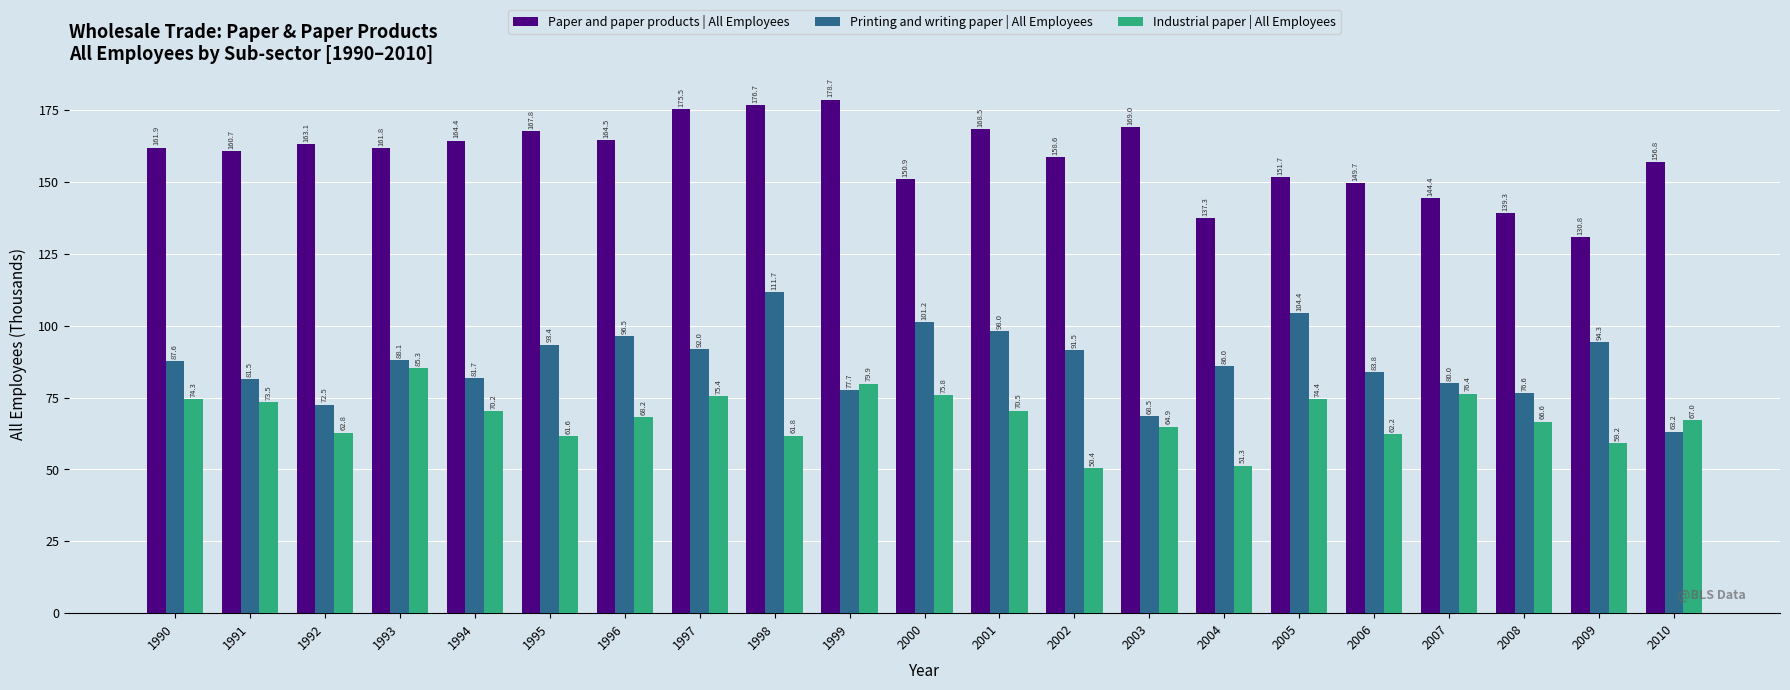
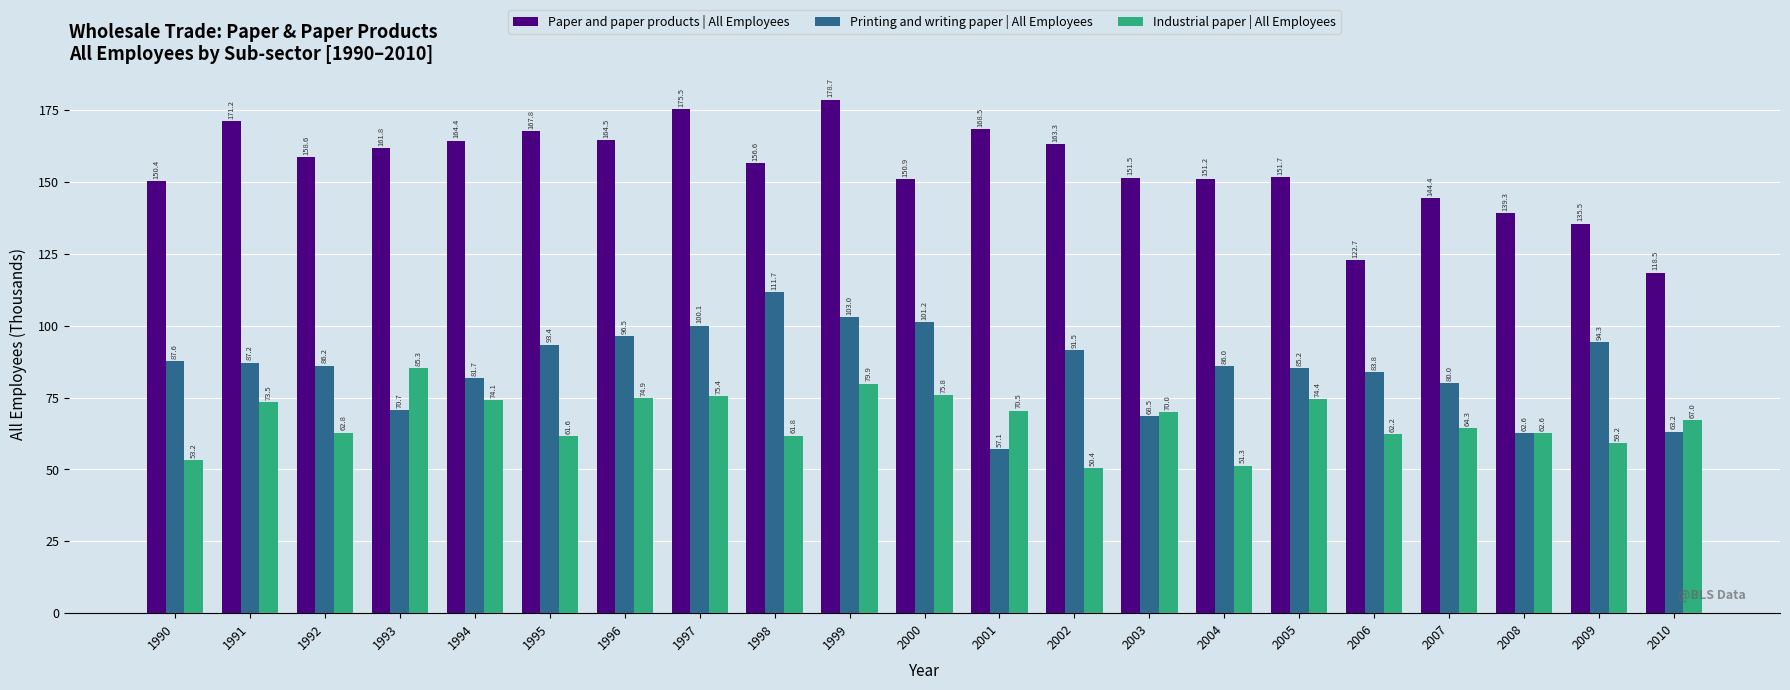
  {
    "Paper and paper products | All Employees": {
-     "1990": 161.9,
-     "1991": 160.7,
-     "1992": 163.1,
+     "1990": 150.4,
+     "1991": 171.2,
+     "1992": 158.6,
      "1993": 161.8,
      "1994": 164.4,
      "1995": 167.8,
      "1996": 164.5,
      "1997": 175.5,
-     "1998": 176.7,
+     "1998": 156.6,
      "1999": 178.7,
      "2000": 150.9,
      "2001": 168.5,
-     "2002": 158.6,
-     "2003": 169.0,
-     "2004": 137.3,
+     "2002": 163.3,
+     "2003": 151.5,
+     "2004": 151.2,
      "2005": 151.7,
-     "2006": 149.7,
+     "2006": 122.7,
      "2007": 144.4,
      "2008": 139.3,
-     "2009": 130.8,
-     "2010": 156.8
+     "2009": 135.5,
+     "2010": 118.5
    },
    "Printing and writing paper | All Employees": {
      "1990": 87.6,
-     "1991": 81.5,
-     "1992": 72.5,
-     "1993": 88.1,
+     "1991": 87.2,
+     "1992": 86.2,
+     "1993": 70.7,
      "1994": 81.7,
      "1995": 93.4,
      "1996": 96.5,
-     "1997": 92.0,
+     "1997": 100.1,
      "1998": 111.7,
-     "1999": 77.7,
+     "1999": 103.0,
      "2000": 101.2,
-     "2001": 98.0,
+     "2001": 57.1,
      "2002": 91.5,
      "2003": 68.5,
      "2004": 86.0,
-     "2005": 104.4,
+     "2005": 85.2,
      "2006": 83.8,
      "2007": 80.0,
-     "2008": 76.6,
+     "2008": 62.6,
      "2009": 94.3,
      "2010": 63.2
    },
    "Industrial paper | All Employees": {
-     "1990": 74.3,
+     "1990": 53.2,
      "1991": 73.5,
      "1992": 62.8,
      "1993": 85.3,
-     "1994": 70.2,
+     "1994": 74.1,
      "1995": 61.6,
-     "1996": 68.2,
+     "1996": 74.9,
      "1997": 75.4,
      "1998": 61.8,
      "1999": 79.9,
      "2000": 75.8,
      "2001": 70.5,
      "2002": 50.4,
-     "2003": 64.9,
+     "2003": 70.0,
      "2004": 51.3,
      "2005": 74.4,
      "2006": 62.2,
-     "2007": 76.4,
-     "2008": 66.6,
+     "2007": 64.3,
+     "2008": 62.6,
      "2009": 59.2,
      "2010": 67.0
    }
  }
